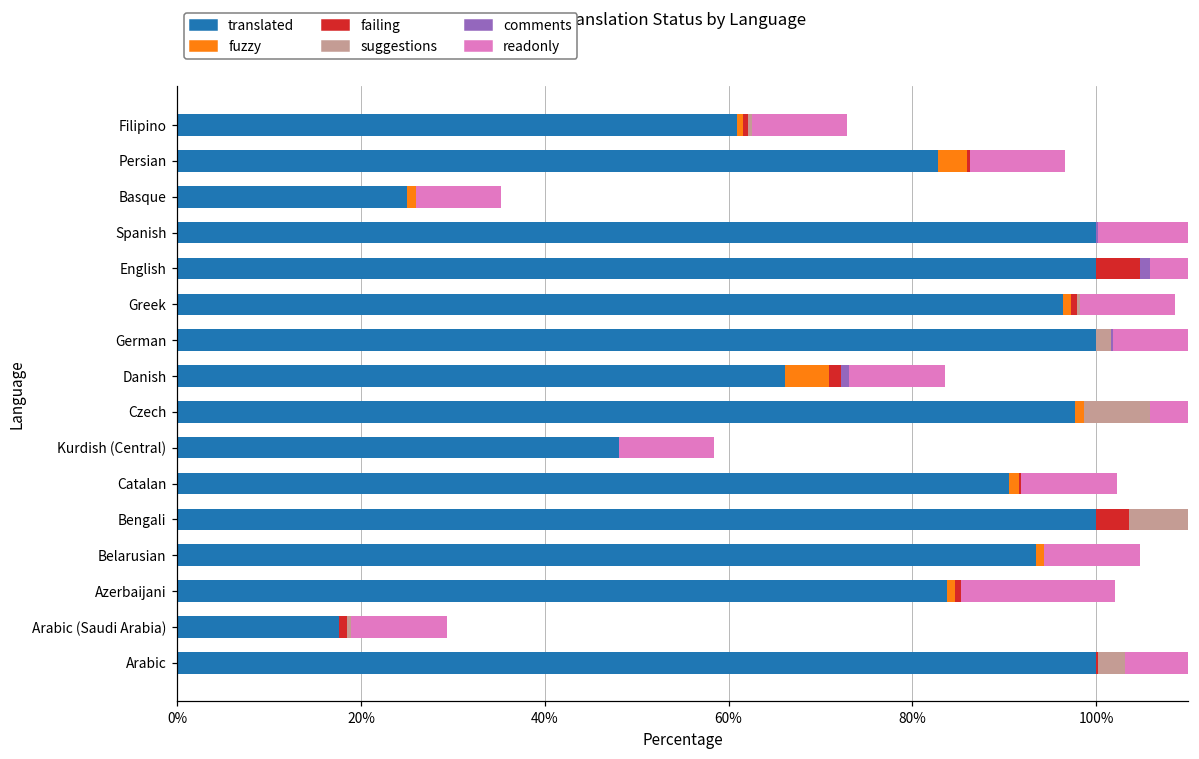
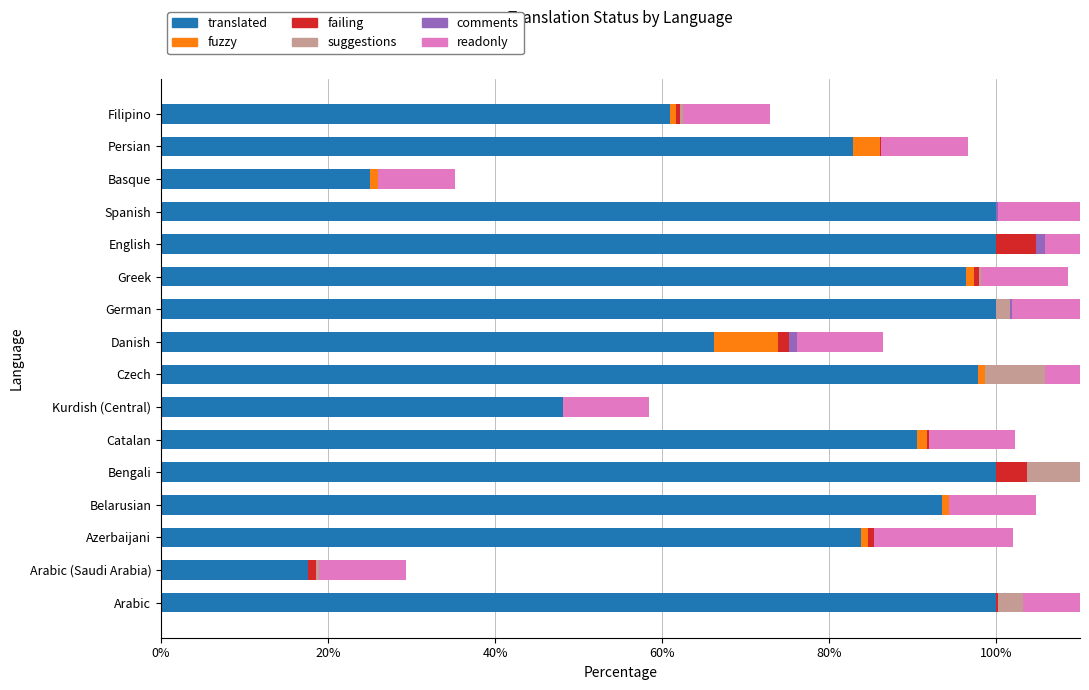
  {
    "translated": {
      "Filipino": "61%",
      "Persian": "83%",
      "Basque": "25%",
      "Spanish": "100%",
      "English": "100%",
      "Greek": "96%",
      "German": "100%",
      "Danish": "66%",
      "Czech": "98%",
      "Kurdish (Central)": "48%",
      "Catalan": "91%",
      "Bengali": "100%",
      "Belarusian": "93%",
      "Azerbaijani": "84%",
      "Arabic (Saudi Arabia)": "18%",
      "Arabic": "100%"
    },
    "fuzzy": {
      "Filipino": "1%",
      "Persian": "3%",
      "Basque": "1%",
      "Spanish": "0%",
      "English": "0%",
      "Greek": "1%",
      "German": "0%",
-     "Danish": "5%",
+     "Danish": "8%",
      "Czech": "1%",
      "Kurdish (Central)": "0%",
      "Catalan": "1%",
      "Bengali": "0%",
      "Belarusian": "1%",
      "Azerbaijani": "1%",
      "Arabic (Saudi Arabia)": "0%",
      "Arabic": "0%"
    },
    "failing": {
      "Filipino": "0%",
      "Basque": "0%",
      "Spanish": "0%",
      "English": "5%",
      "Greek": "1%",
      "German": "0%",
      "Danish": "1%",
      "Czech": "0%",
      "Kurdish (Central)": "0%",
      "Bengali": "4%",
      "Belarusian": "0%",
      "Azerbaijani": "1%",
      "Arabic (Saudi Arabia)": "1%"
    },
    "suggestions": {
      "Filipino": "0%",
      "Persian": "0%",
      "Basque": "0%",
      "Spanish": "0%",
      "English": "0%",
      "German": "2%",
      "Danish": "0%",
      "Czech": "7%",
      "Kurdish (Central)": "0%",
      "Catalan": "0%",
      "Belarusian": "0%",
      "Azerbaijani": "0%",
      "Arabic (Saudi Arabia)": "0%",
      "Arabic": "3%"
    },
    "comments": {
      "Filipino": "0%",
      "Persian": "0%",
      "Basque": "0%",
      "English": "1%",
      "Greek": "0%",
      "Danish": "1%",
      "Czech": "0%",
      "Kurdish (Central)": "0%",
      "Catalan": "0%",
      "Belarusian": "0%",
      "Azerbaijani": "0%",
      "Arabic (Saudi Arabia)": "0%",
      "Arabic": "0%"
    },
    "readonly": {
      "Filipino": "10%",
      "Persian": "10%",
      "Basque": "9%",
      "Greek": "10%",
      "Danish": "10%",
      "Kurdish (Central)": "10%",
      "Catalan": "10%",
      "Belarusian": "10%",
      "Azerbaijani": "17%",
      "Arabic (Saudi Arabia)": "10%"
    }
  }
